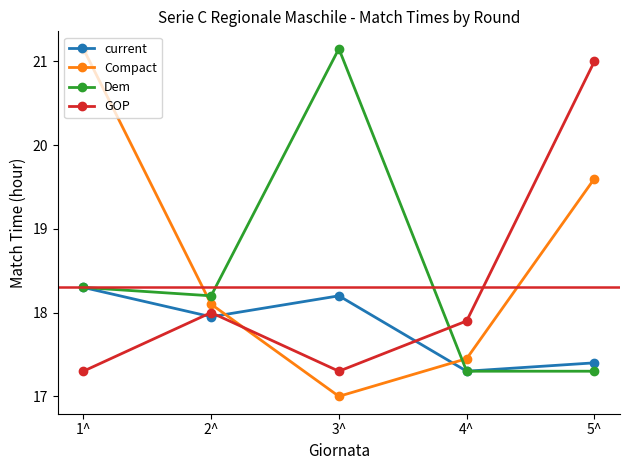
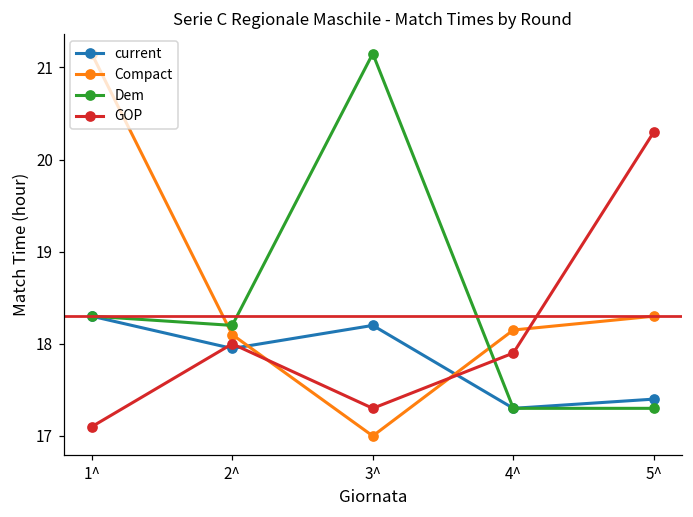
  {
    "current": {
      "2^": 18.0,
      "3^": 18.2,
      "5^": 17.4
    },
    "Compact": {
      "2^": 18.1,
      "3^": 17.0,
-     "4^": 17.5,
-     "5^": 19.6
+     "4^": 18.2,
+     "5^": 18.3
    },
    "Dem": {
      "2^": 18.2,
      "3^": 21.2,
      "5^": 17.3
    },
    "GOP": {
-     "1^": 17.3,
+     "1^": 17.1,
      "2^": 18.0,
      "3^": 17.3,
      "4^": 17.9,
-     "5^": 21.0
+     "5^": 20.3
    }
  }
